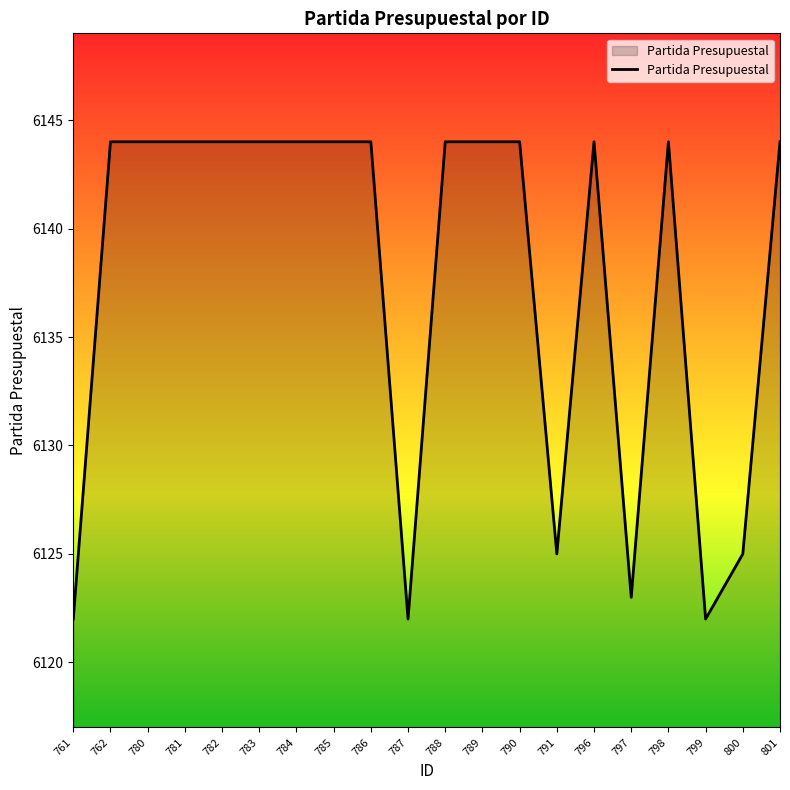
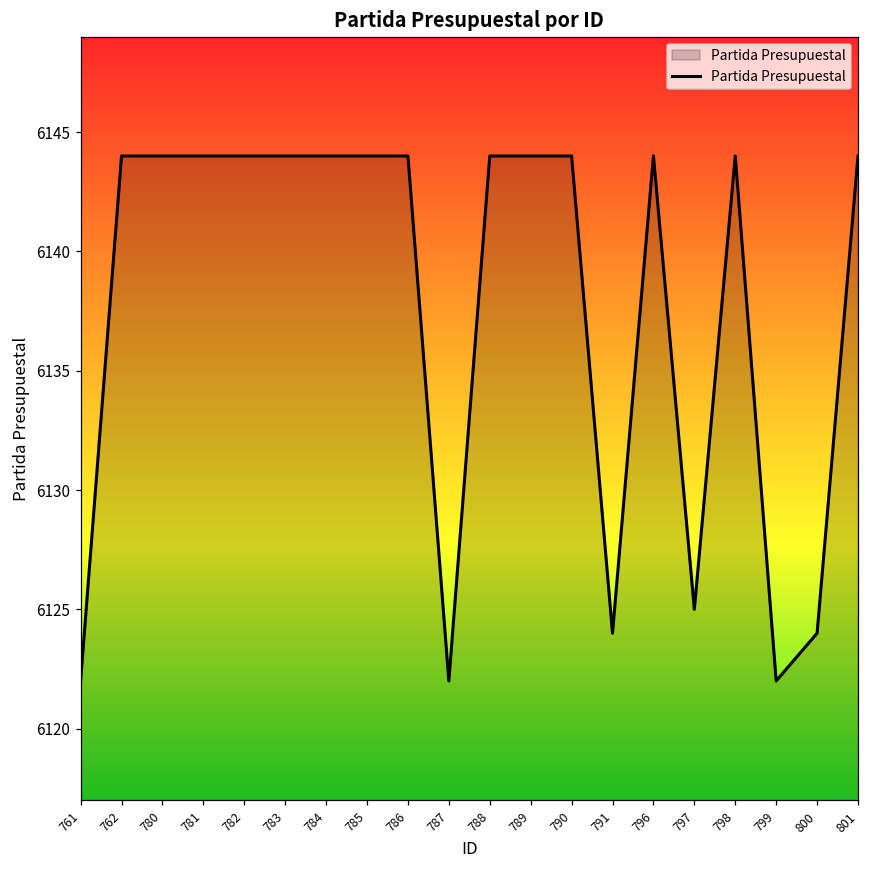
  {
    "761": 6122,
    "762": 6144,
    "780": 6144,
    "781": 6144,
    "782": 6144,
    "783": 6144,
    "784": 6144,
    "785": 6144,
    "786": 6144,
    "787": 6122,
    "788": 6144,
    "789": 6144,
    "790": 6144,
-   "791": 6125,
+   "791": 6124,
    "796": 6144,
-   "797": 6123,
+   "797": 6125,
    "798": 6144,
    "799": 6122,
-   "800": 6125,
+   "800": 6124,
    "801": 6144
  }
